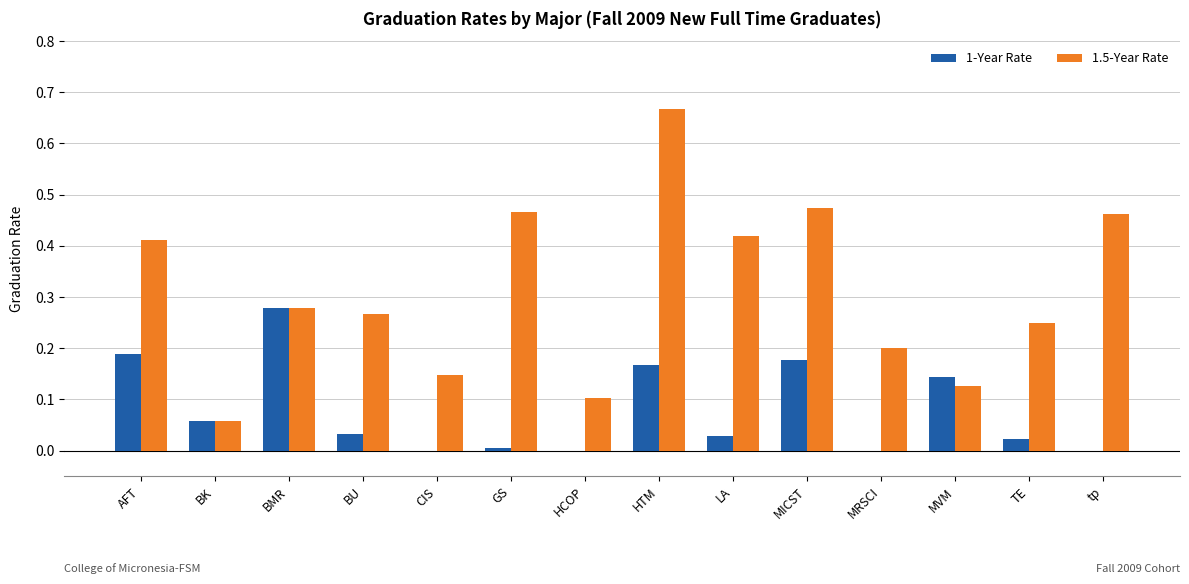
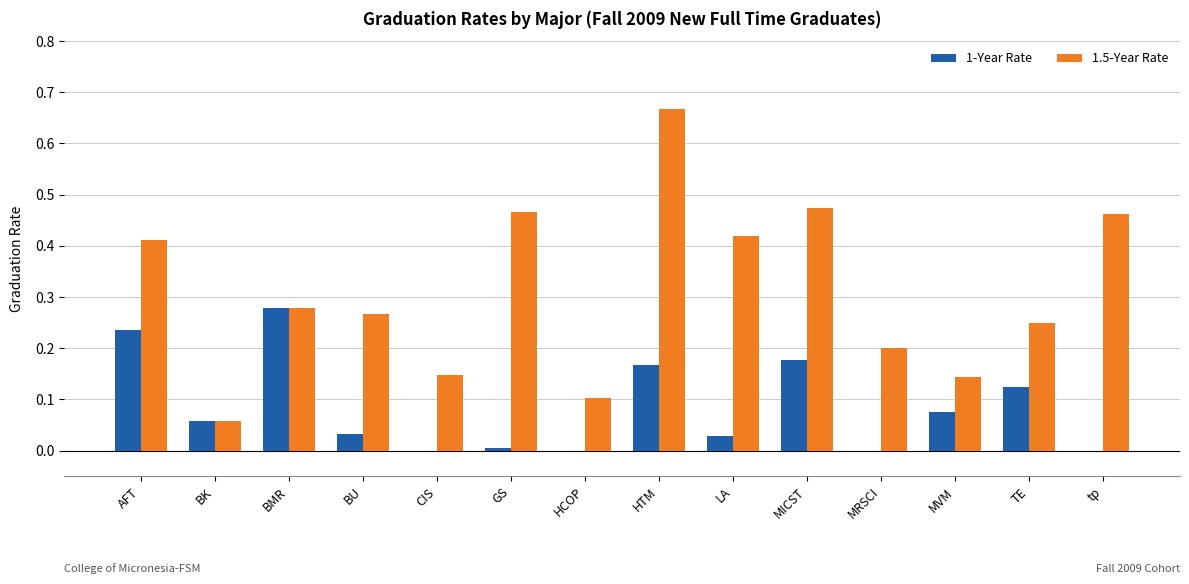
  {
    "1-Year Rate": {
-     "AFT": 0.19,
+     "AFT": 0.24,
      "BK": 0.06,
      "BMR": 0.28,
      "BU": 0.03,
      "CIS": 0.00,
      "GS": 0.01,
      "HCOP": 0.00,
      "HTM": 0.17,
      "LA": 0.03,
      "MICST": 0.18,
      "MRSCI": 0.00,
-     "MVM": 0.14,
-     "TE": 0.02,
+     "MVM": 0.08,
+     "TE": 0.13,
      "tp": 0.00
    },
    "1.5-Year Rate": {
      "AFT": 0.41,
      "BK": 0.06,
      "BMR": 0.28,
      "BU": 0.27,
      "CIS": 0.15,
      "GS": 0.47,
      "HCOP": 0.10,
      "HTM": 0.67,
      "LA": 0.42,
      "MICST": 0.47,
      "MRSCI": 0.20,
-     "MVM": 0.13,
+     "MVM": 0.14,
      "TE": 0.25,
      "tp": 0.46
    }
  }
